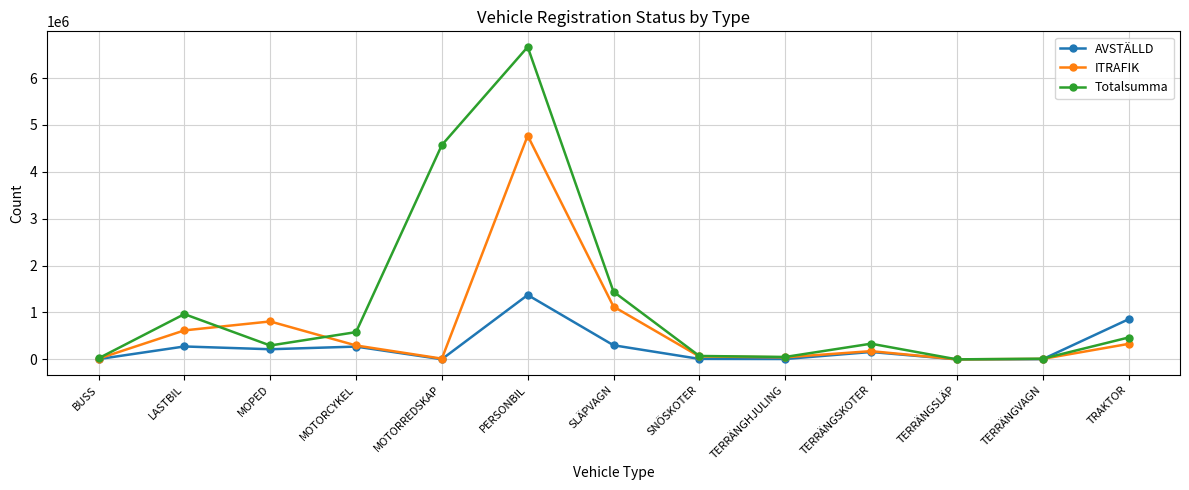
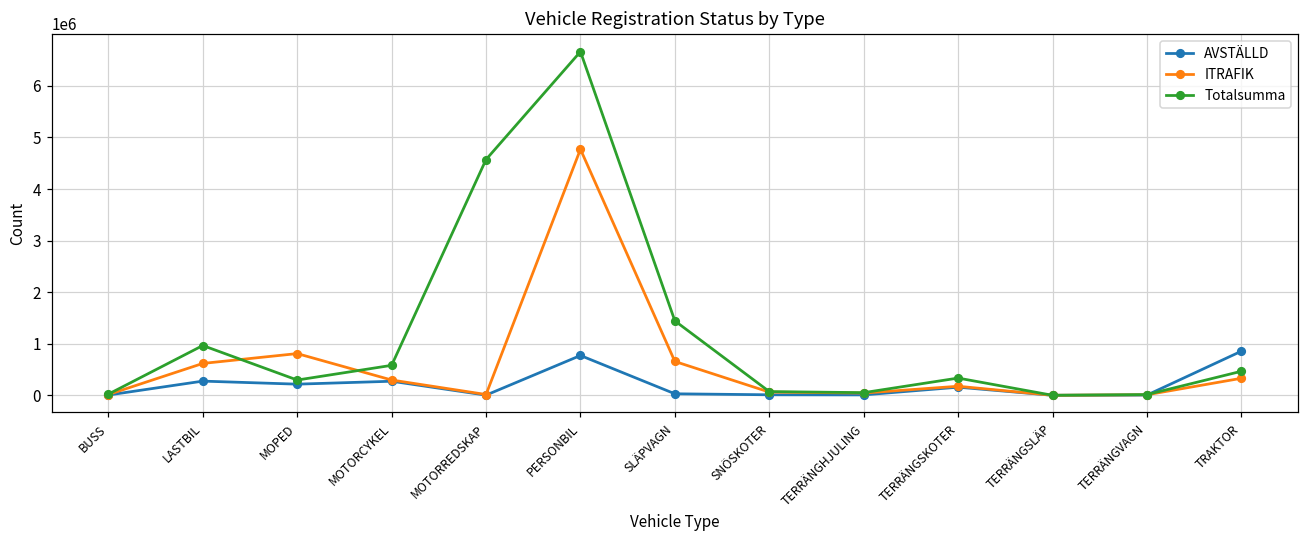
  {
    "AVSTÄLLD": {
      "LASTBIL": 300000,
      "MOPED": 200000,
-     "PERSONBIL": 1400000,
-     "SLÄPVAGN": 300000,
+     "PERSONBIL": 800000,
+     "SLÄPVAGN": 0,
      "TRAKTOR": 900000
    },
    "ITRAFIK": {
      "LASTBIL": 600000,
      "MOPED": 800000,
      "PERSONBIL": 4800000,
-     "SLÄPVAGN": 1100000,
+     "SLÄPVAGN": 700000,
      "TRAKTOR": 300000
    },
    "Totalsumma": {
      "LASTBIL": 1000000,
      "MOPED": 300000,
      "MOTORCYKEL": 600000,
      "MOTORREDSKAP": 4600000,
      "PERSONBIL": 6700000,
      "SLÄPVAGN": 1400000,
      "TERRÄNGSKOTER": 300000,
      "TRAKTOR": 500000
    }
  }
